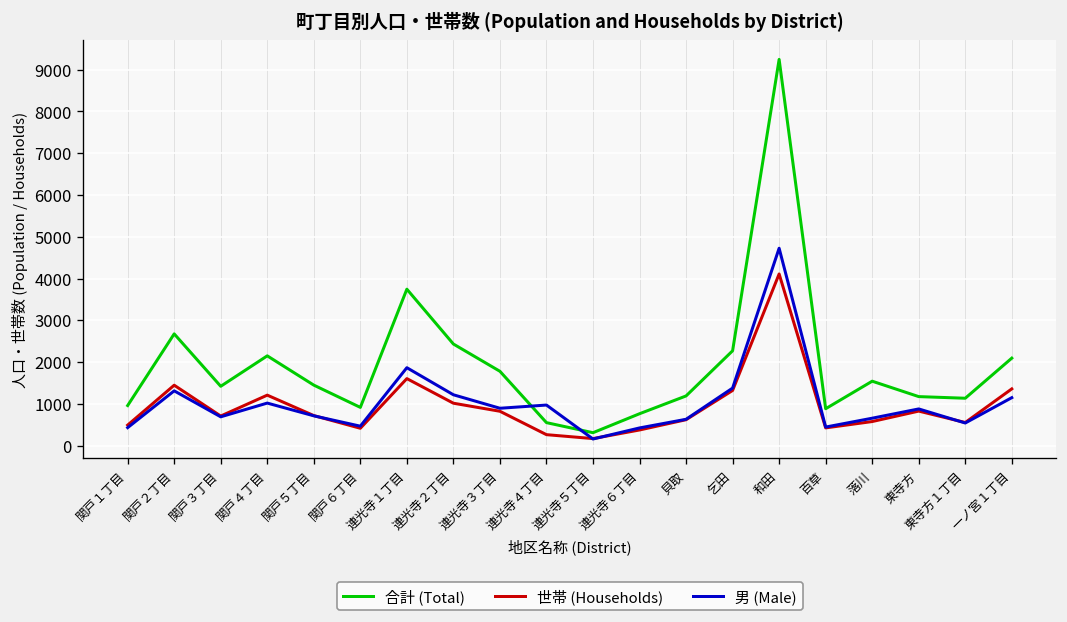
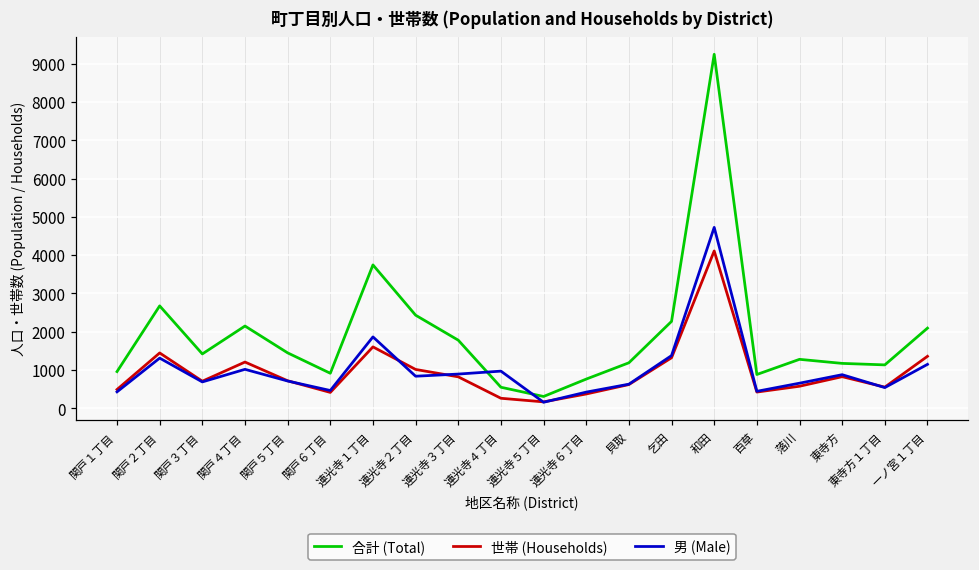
  {
    "合計 (Total)": {
      "関戸１丁目": 1000,
      "関戸２丁目": 2700,
      "関戸３丁目": 1400,
      "関戸４丁目": 2200,
      "関戸５丁目": 1400,
      "関戸６丁目": 900,
      "連光寺１丁目": 3700,
      "連光寺２丁目": 2400,
      "連光寺３丁目": 1800,
      "連光寺４丁目": 600,
      "連光寺５丁目": 300,
      "連光寺６丁目": 800,
      "貝取": 1200,
      "乞田": 2300,
      "和田": 9200,
      "百草": 900,
-     "落川": 1500,
+     "落川": 1300,
      "東寺方": 1200,
      "東寺方１丁目": 1100,
      "一ノ宮１丁目": 2100
    },
    "世帯 (Households)": {
      "関戸２丁目": 1400,
      "関戸４丁目": 1200,
      "連光寺１丁目": 1600,
      "連光寺２丁目": 1000,
      "連光寺４丁目": 300,
      "和田": 4100,
      "落川": 600,
      "一ノ宮１丁目": 1400
    },
    "男 (Male)": {
      "関戸２丁目": 1300,
      "関戸４丁目": 1000,
      "連光寺１丁目": 1900,
-     "連光寺２丁目": 1200,
+     "連光寺２丁目": 800,
      "連光寺４丁目": 1000,
      "和田": 4700,
      "落川": 700,
      "一ノ宮１丁目": 1100
    }
  }
